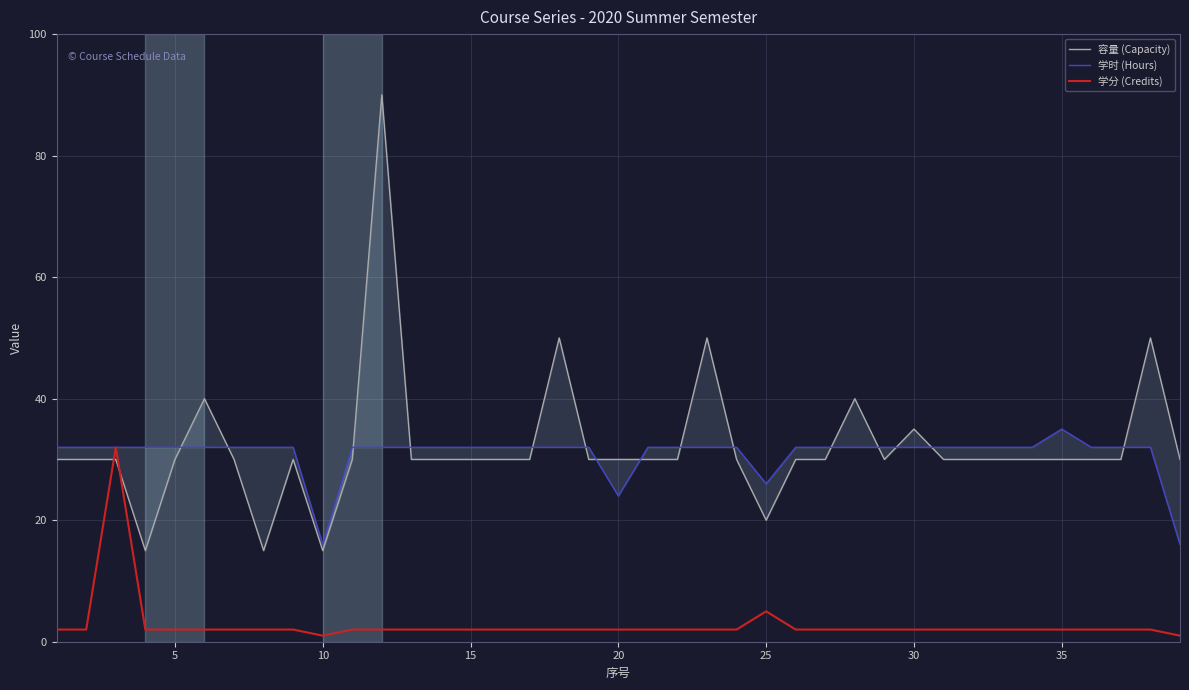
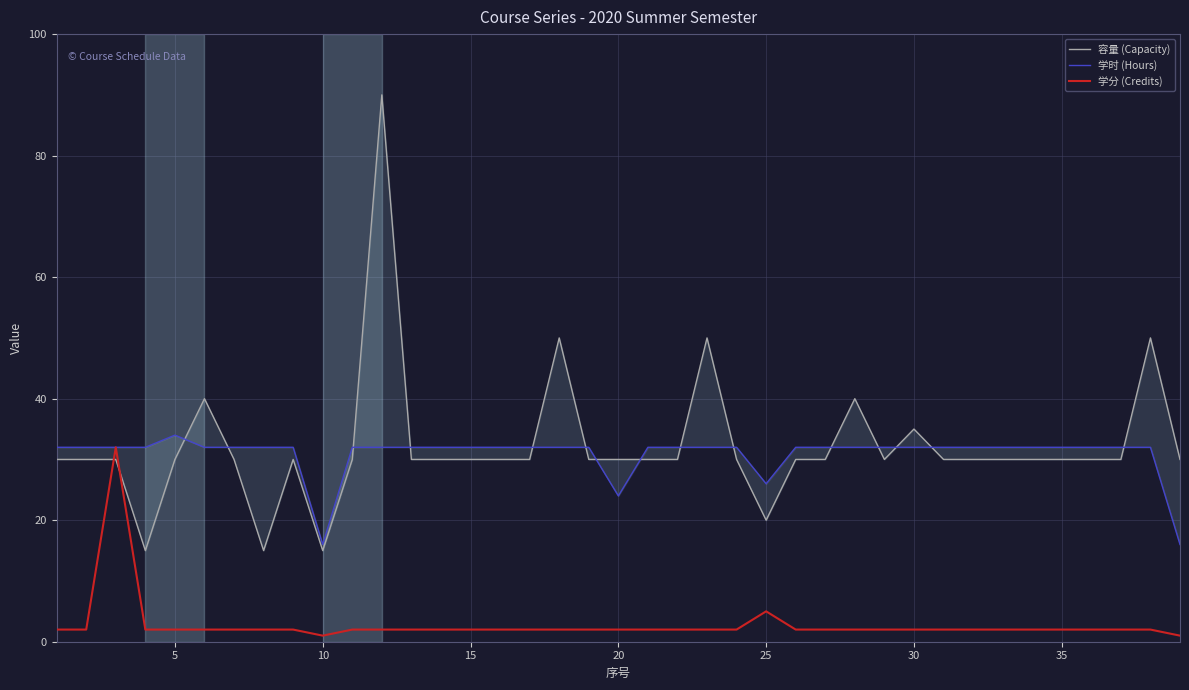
  {
    "容量 (Capacity)": {
      "5": 30,
      "10": 15,
      "15": 30,
      "25": 20,
      "35": 30
    },
    "学时 (Hours)": {
-     "5": 32,
+     "5": 34,
      "20": 24,
      "30": 32,
-     "35": 35
+     "35": 32
    },
    "学分 (Credits)": {
      "5": 2,
      "10": 1,
      "15": 2,
      "20": 2,
      "25": 5,
      "30": 2,
      "35": 2
    }
  }
